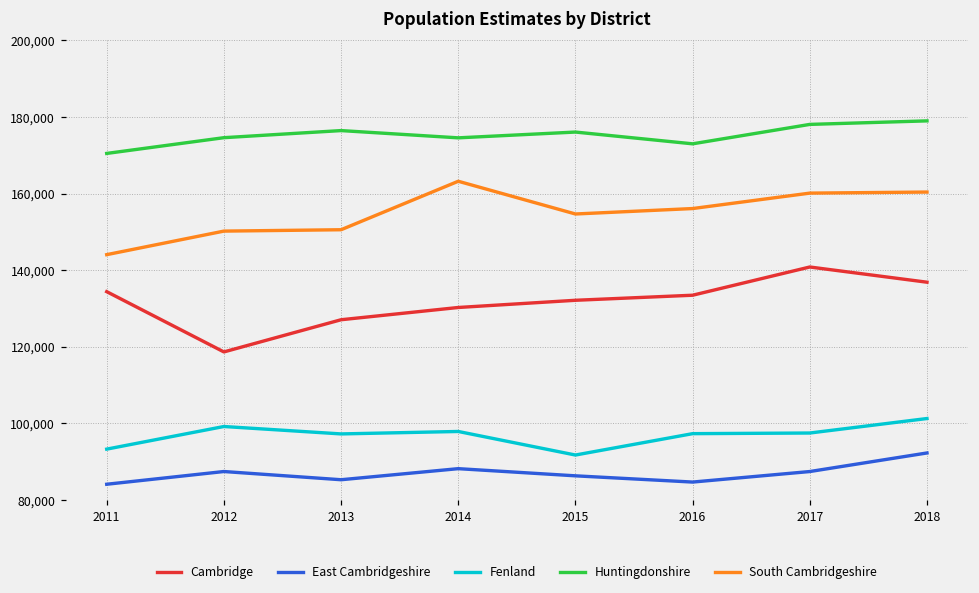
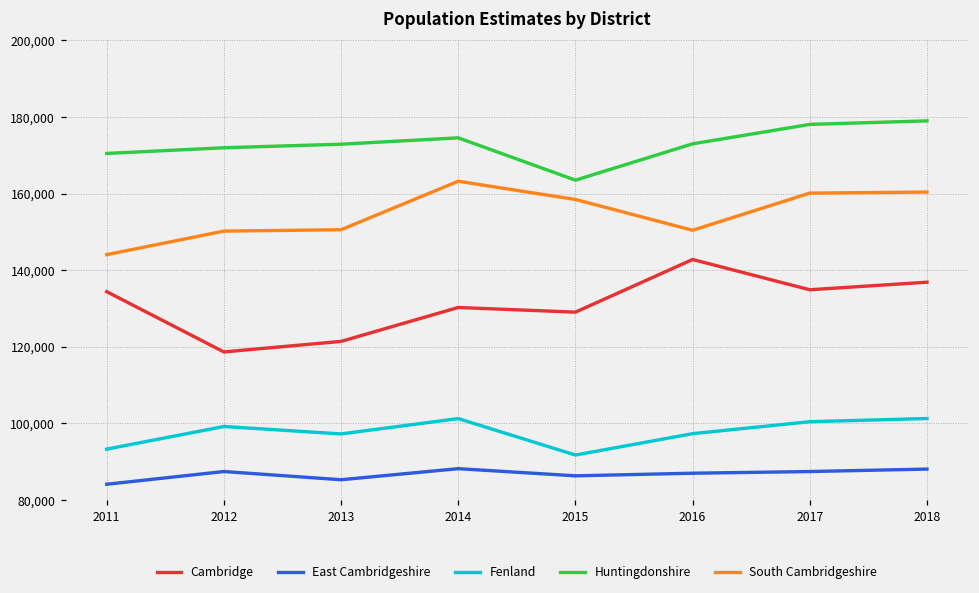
  {
    "Cambridge": {
      "2011": "134,000",
      "2012": "119,000",
-     "2013": "127,000",
+     "2013": "121,000",
      "2014": "130,000",
-     "2015": "132,000",
-     "2016": "133,000",
-     "2017": "141,000",
+     "2015": "129,000",
+     "2016": "143,000",
+     "2017": "135,000",
      "2018": "137,000"
    },
    "East Cambridgeshire": {
      "2011": "84,000",
      "2012": "87,000",
      "2013": "85,000",
      "2014": "88,000",
      "2015": "86,000",
-     "2016": "85,000",
+     "2016": "87,000",
      "2017": "87,000",
-     "2018": "92,000"
+     "2018": "88,000"
    },
    "Fenland": {
      "2011": "93,000",
      "2012": "99,000",
      "2013": "97,000",
-     "2014": "98,000",
+     "2014": "101,000",
      "2015": "92,000",
      "2016": "97,000",
-     "2017": "97,000",
+     "2017": "100,000",
      "2018": "101,000"
    },
    "Huntingdonshire": {
      "2011": "170,000",
-     "2012": "175,000",
-     "2013": "176,000",
+     "2012": "172,000",
+     "2013": "173,000",
      "2014": "175,000",
-     "2015": "176,000",
+     "2015": "163,000",
      "2016": "173,000",
      "2017": "178,000",
      "2018": "179,000"
    },
    "South Cambridgeshire": {
      "2011": "144,000",
      "2012": "150,000",
      "2013": "151,000",
      "2014": "163,000",
-     "2015": "155,000",
-     "2016": "156,000",
+     "2015": "158,000",
+     "2016": "150,000",
      "2017": "160,000",
      "2018": "160,000"
    }
  }
